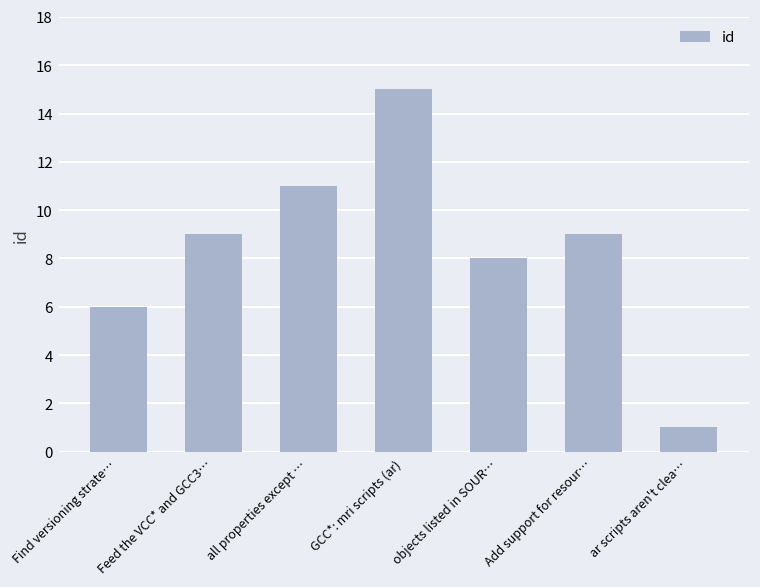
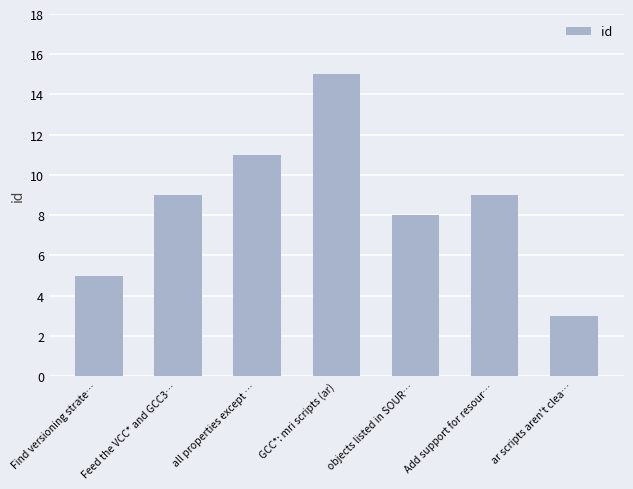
  {
-   "Find versioning strate…": 6,
+   "Find versioning strate…": 5,
    "Feed the VCC* and GCC3…": 9,
    "all properties except …": 11,
    "GCC*: mri scripts (ar)": 15,
    "objects listed in SOUR…": 8,
    "Add support for resour…": 9,
-   "ar scripts aren't clea…": 1
+   "ar scripts aren't clea…": 3
  }
